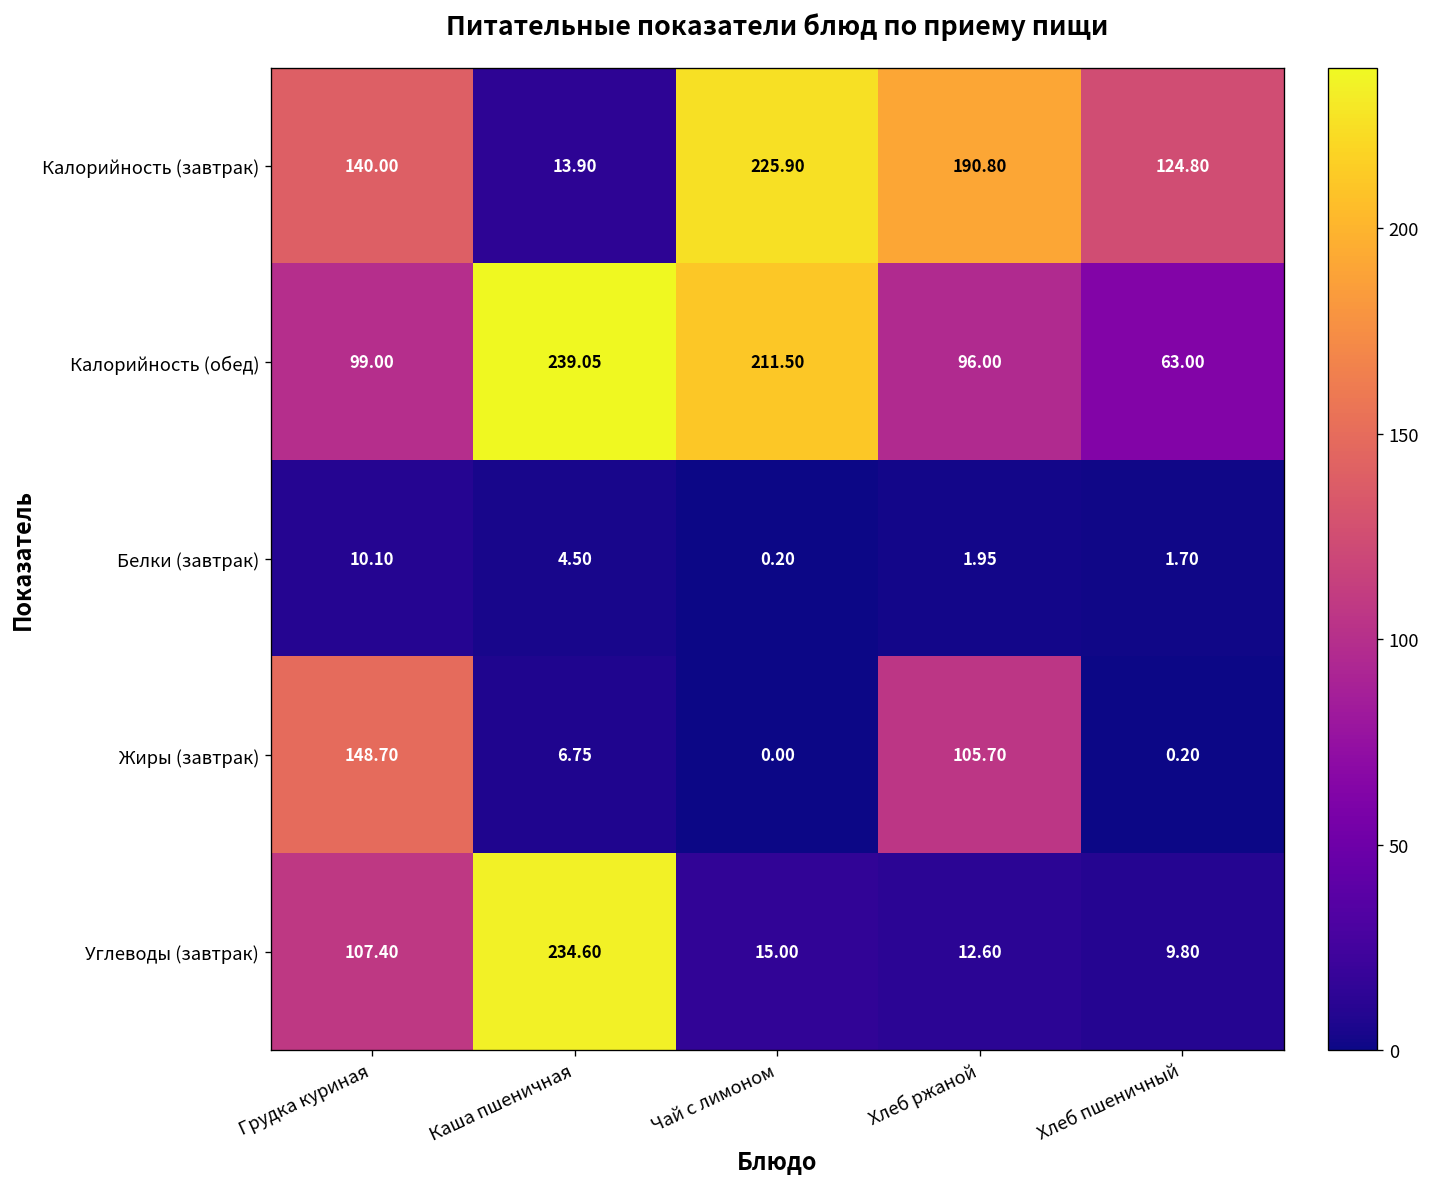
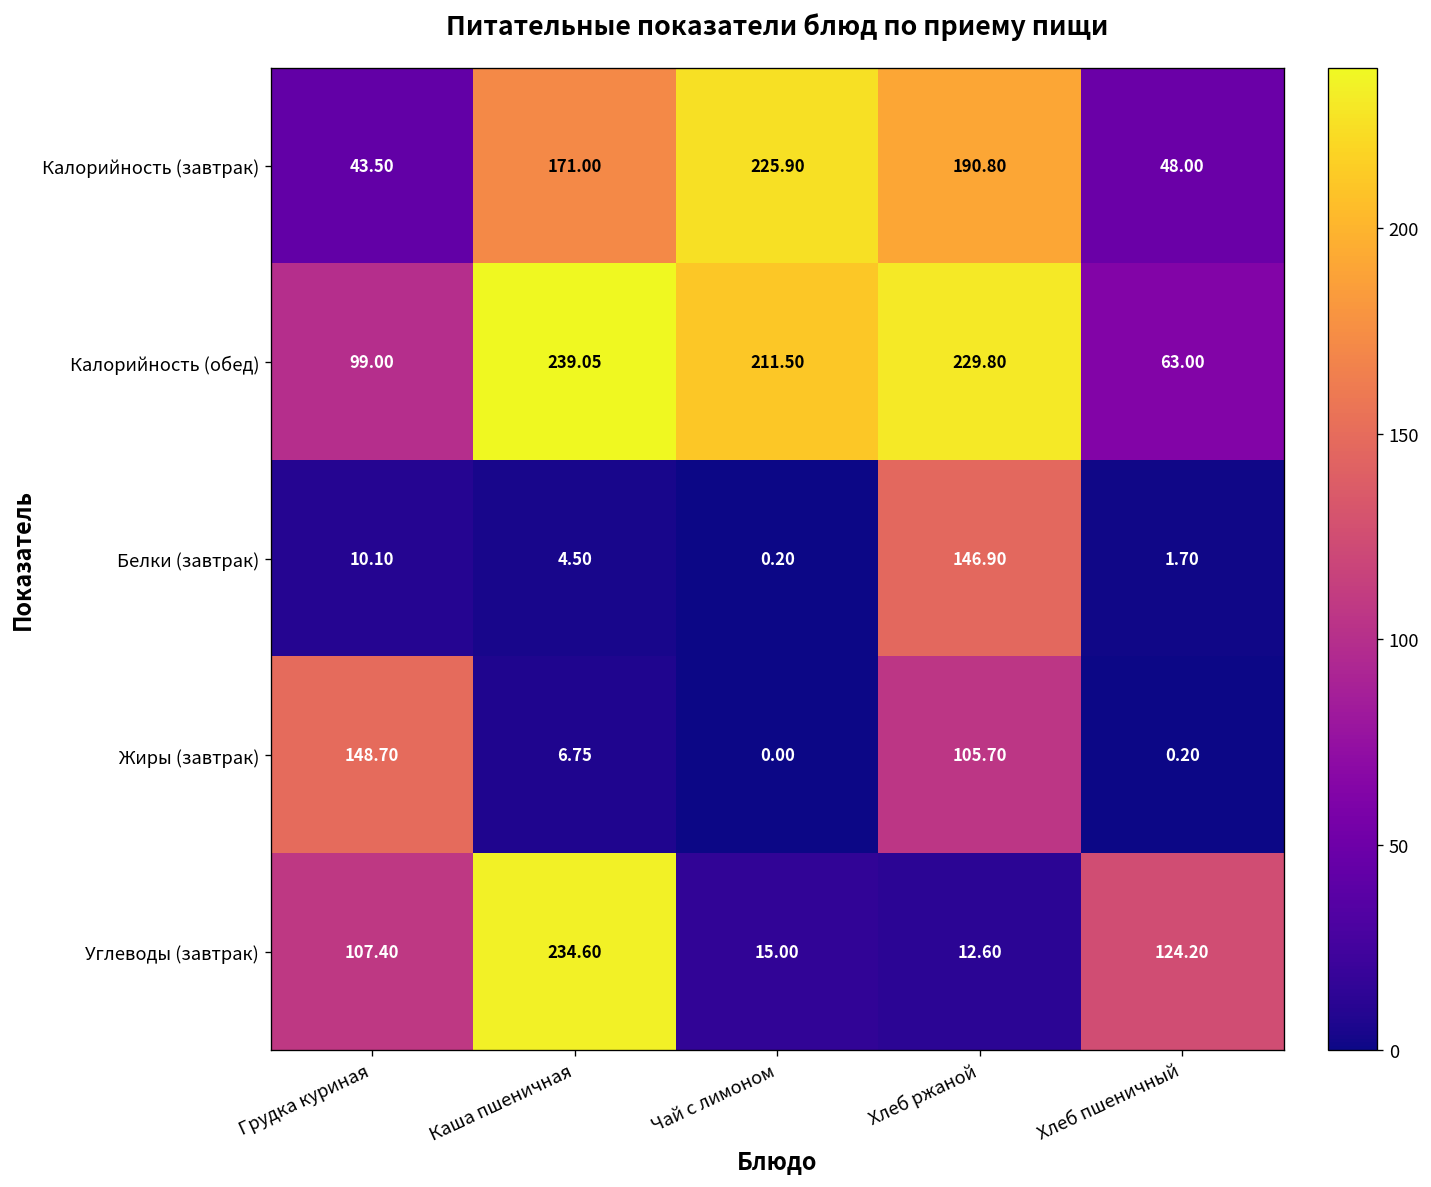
  {
    "Калорийность (завтрак)": {
-     "Грудка куриная": 140.00,
-     "Каша пшеничная": 13.90,
+     "Грудка куриная": 43.50,
+     "Каша пшеничная": 171.00,
      "Чай с лимоном": 225.90,
      "Хлеб ржаной": 190.80,
-     "Хлеб пшеничный": 124.80
+     "Хлеб пшеничный": 48.00
    },
    "Калорийность (обед)": {
      "Грудка куриная": 99.00,
      "Каша пшеничная": 239.05,
      "Чай с лимоном": 211.50,
-     "Хлеб ржаной": 96.00,
+     "Хлеб ржаной": 229.80,
      "Хлеб пшеничный": 63.00
    },
    "Белки (завтрак)": {
      "Грудка куриная": 10.10,
      "Каша пшеничная": 4.50,
      "Чай с лимоном": 0.20,
-     "Хлеб ржаной": 1.95,
+     "Хлеб ржаной": 146.90,
      "Хлеб пшеничный": 1.70
    },
    "Жиры (завтрак)": {
      "Грудка куриная": 148.70,
      "Каша пшеничная": 6.75,
      "Чай с лимоном": 0.00,
      "Хлеб ржаной": 105.70,
      "Хлеб пшеничный": 0.20
    },
    "Углеводы (завтрак)": {
      "Грудка куриная": 107.40,
      "Каша пшеничная": 234.60,
      "Чай с лимоном": 15.00,
      "Хлеб ржаной": 12.60,
-     "Хлеб пшеничный": 9.80
+     "Хлеб пшеничный": 124.20
    }
  }
